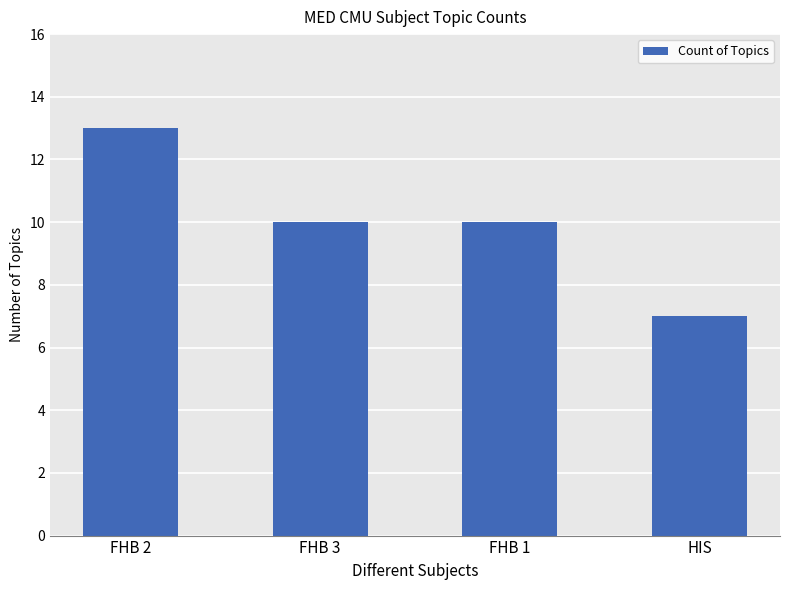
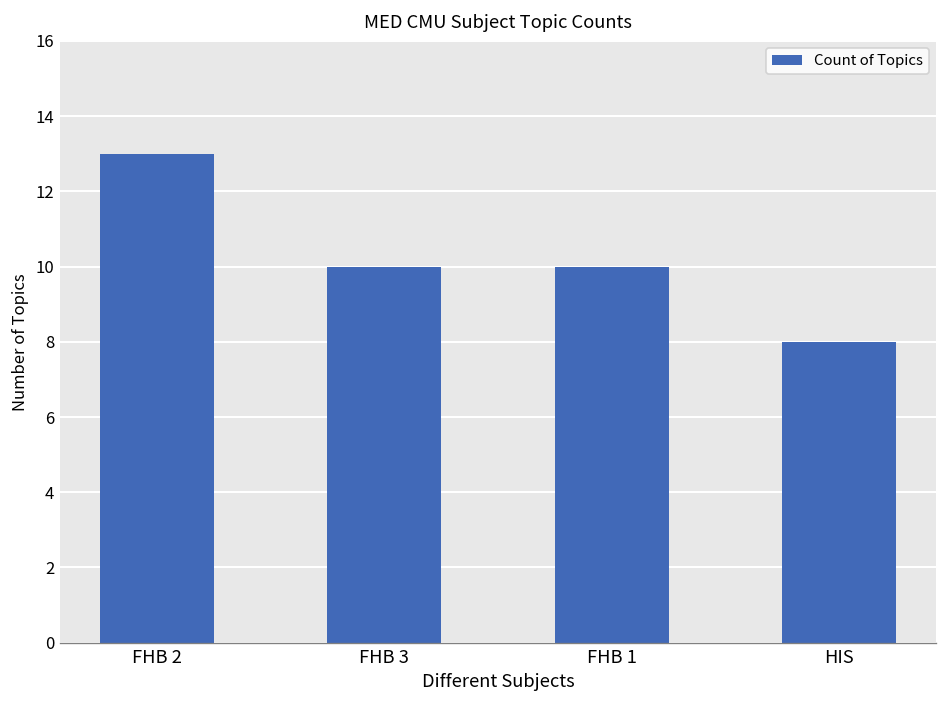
  {
    "FHB 2": 13,
    "FHB 3": 10,
    "FHB 1": 10,
-   "HIS": 7
+   "HIS": 8
  }
